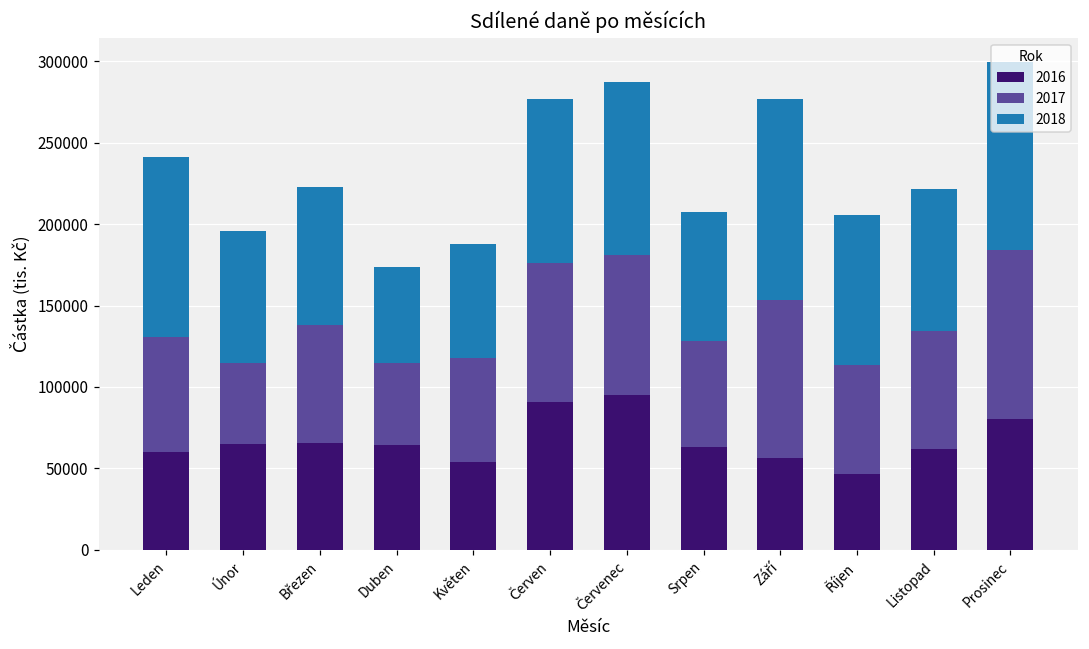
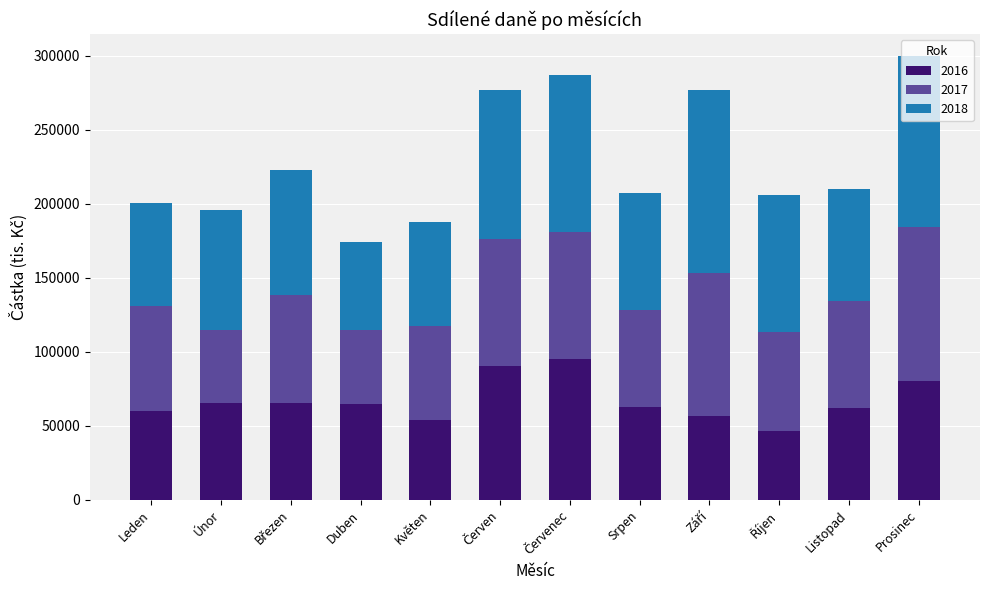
  {
    "2016": {
      "Leden": 60000,
      "Únor": 65000,
      "Březen": 65000,
      "Duben": 65000,
      "Květen": 54000,
      "Červen": 91000,
      "Červenec": 95000,
      "Srpen": 63000,
      "Září": 57000,
      "Říjen": 46000,
      "Listopad": 62000,
      "Prosinec": 81000
    },
    "2017": {
      "Leden": 70000,
      "Únor": 50000,
      "Březen": 73000,
      "Duben": 50000,
      "Květen": 64000,
      "Červen": 85000,
      "Červenec": 85000,
      "Srpen": 65000,
      "Září": 97000,
      "Říjen": 67000,
      "Listopad": 72000,
      "Prosinec": 104000
    },
    "2018": {
-     "Leden": 111000,
+     "Leden": 70000,
      "Únor": 81000,
      "Březen": 85000,
      "Duben": 59000,
      "Květen": 70000,
      "Červen": 101000,
      "Červenec": 106000,
      "Srpen": 79000,
      "Září": 124000,
      "Říjen": 92000,
-     "Listopad": 87000
+     "Listopad": 76000
    }
  }
